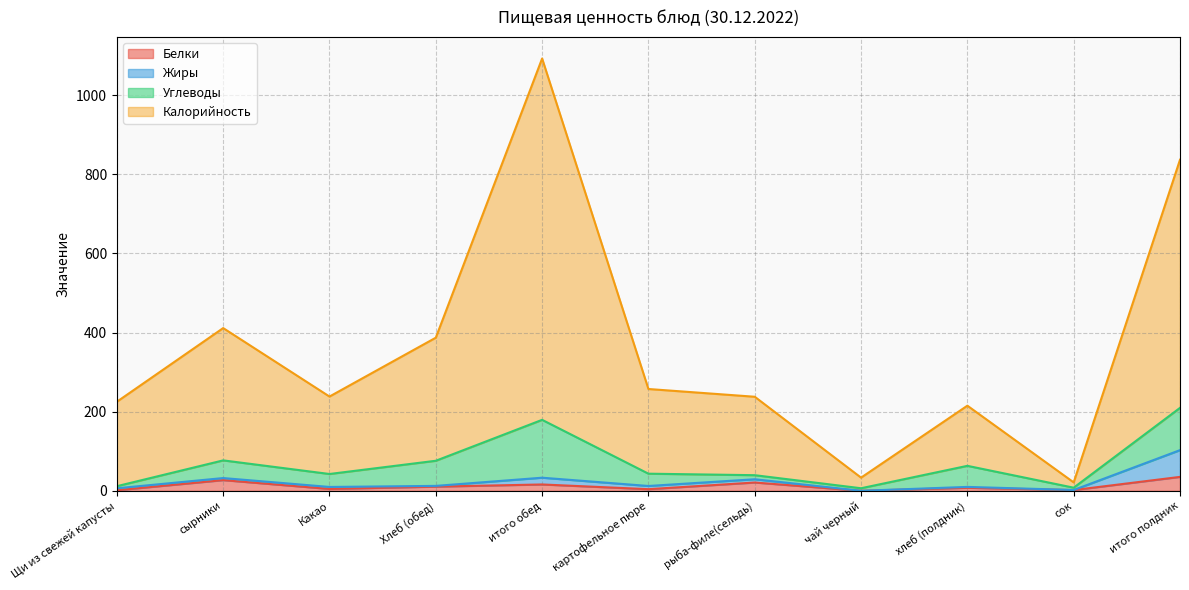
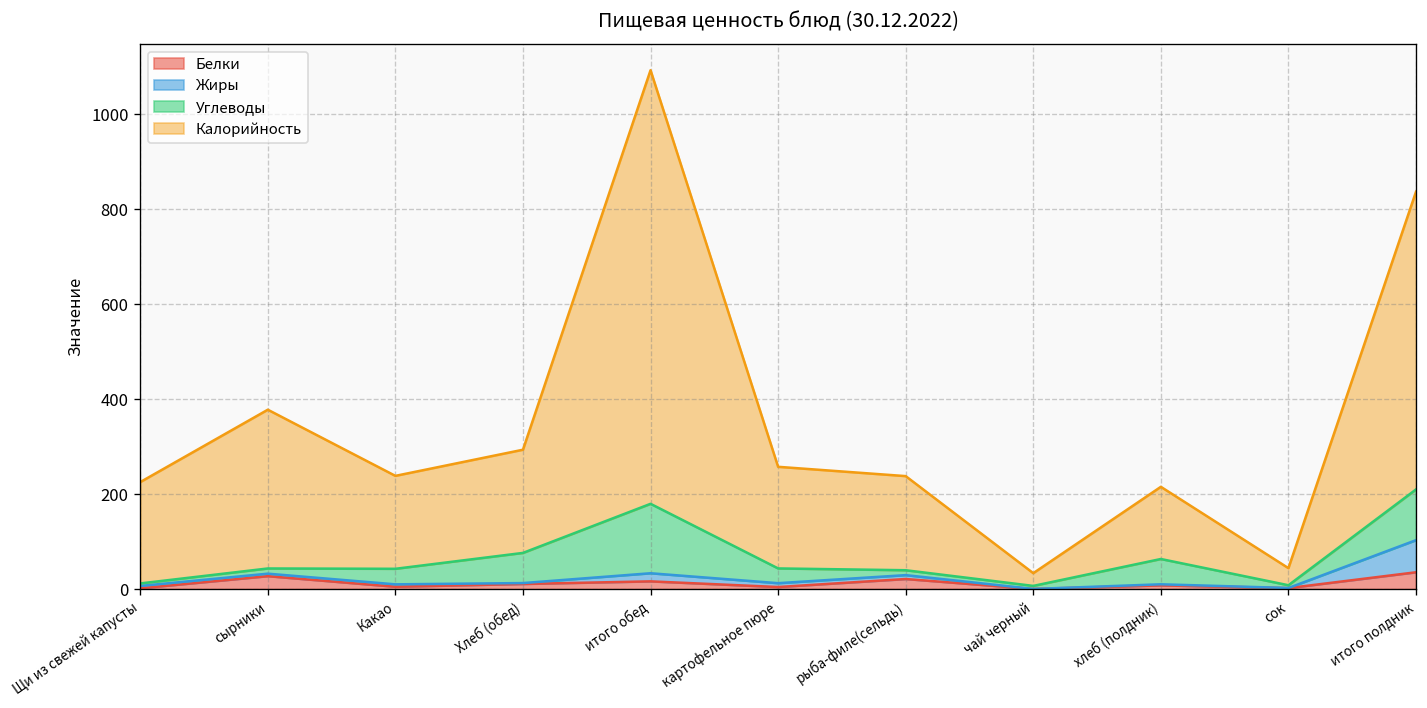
  {
    "Белки": {
      "итого обед": 20,
      "картофельное пюре": 0,
      "рыба-филе(сельдь)": 20,
      "итого полдник": 40
    },
    "Жиры": {
      "итого обед": 20,
      "картофельное пюре": 10,
      "рыба-филе(сельдь)": 10,
      "итого полдник": 70
    },
    "Углеводы": {
-     "сырники": 40,
+     "сырники": 10,
      "Какао": 30,
      "Хлеб (обед)": 60,
      "итого обед": 150,
      "картофельное пюре": 30,
      "рыба-филе(сельдь)": 10,
      "чай черный": 10,
      "хлеб (полдник)": 50,
      "итого полдник": 110
    },
    "Калорийность": {
      "Щи из свежей капусты": 210,
      "сырники": 330,
      "Какао": 200,
-     "Хлеб (обед)": 310,
+     "Хлеб (обед)": 220,
      "итого обед": 910,
      "картофельное пюре": 210,
      "рыба-филе(сельдь)": 200,
      "чай черный": 30,
      "хлеб (полдник)": 150,
-     "сок": 10,
+     "сок": 40,
      "итого полдник": 630
    }
  }
